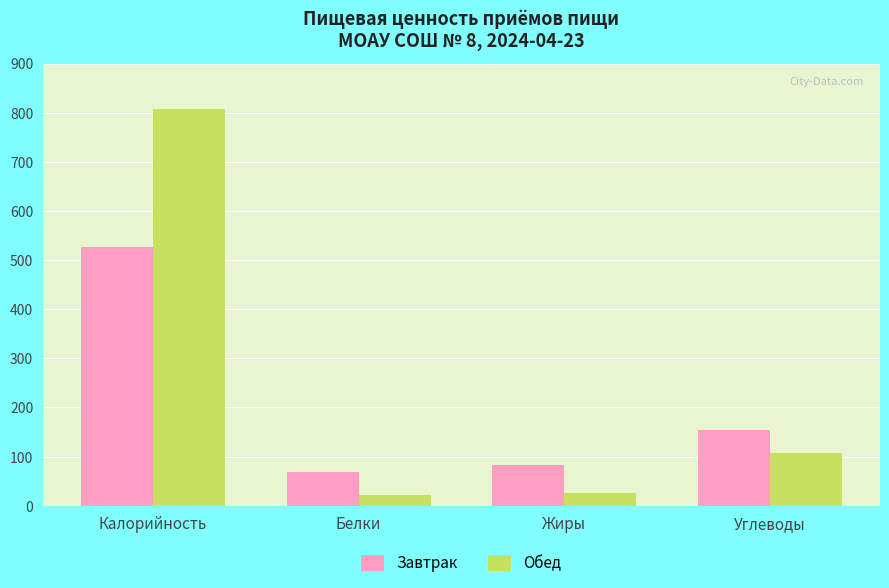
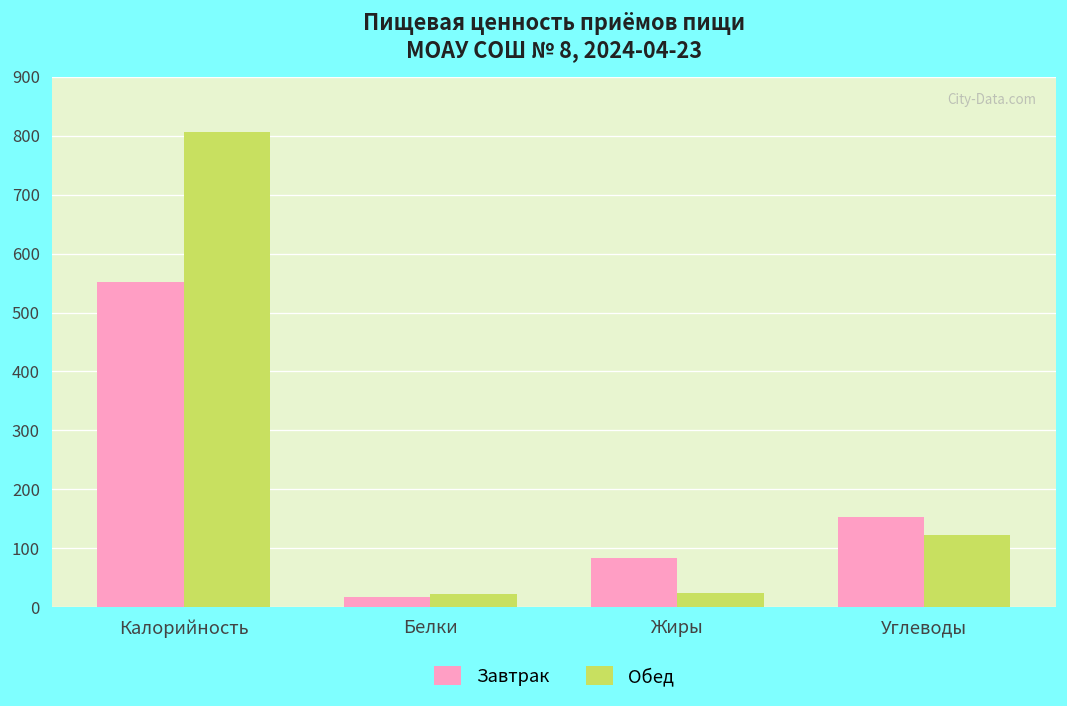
  {
    "Завтрак": {
-     "Калорийность": 530,
-     "Белки": 70,
+     "Калорийность": 550,
+     "Белки": 20,
      "Жиры": 80,
      "Углеводы": 150
    },
    "Обед": {
      "Калорийность": 810,
      "Белки": 20,
      "Жиры": 30,
-     "Углеводы": 110
+     "Углеводы": 120
    }
  }
